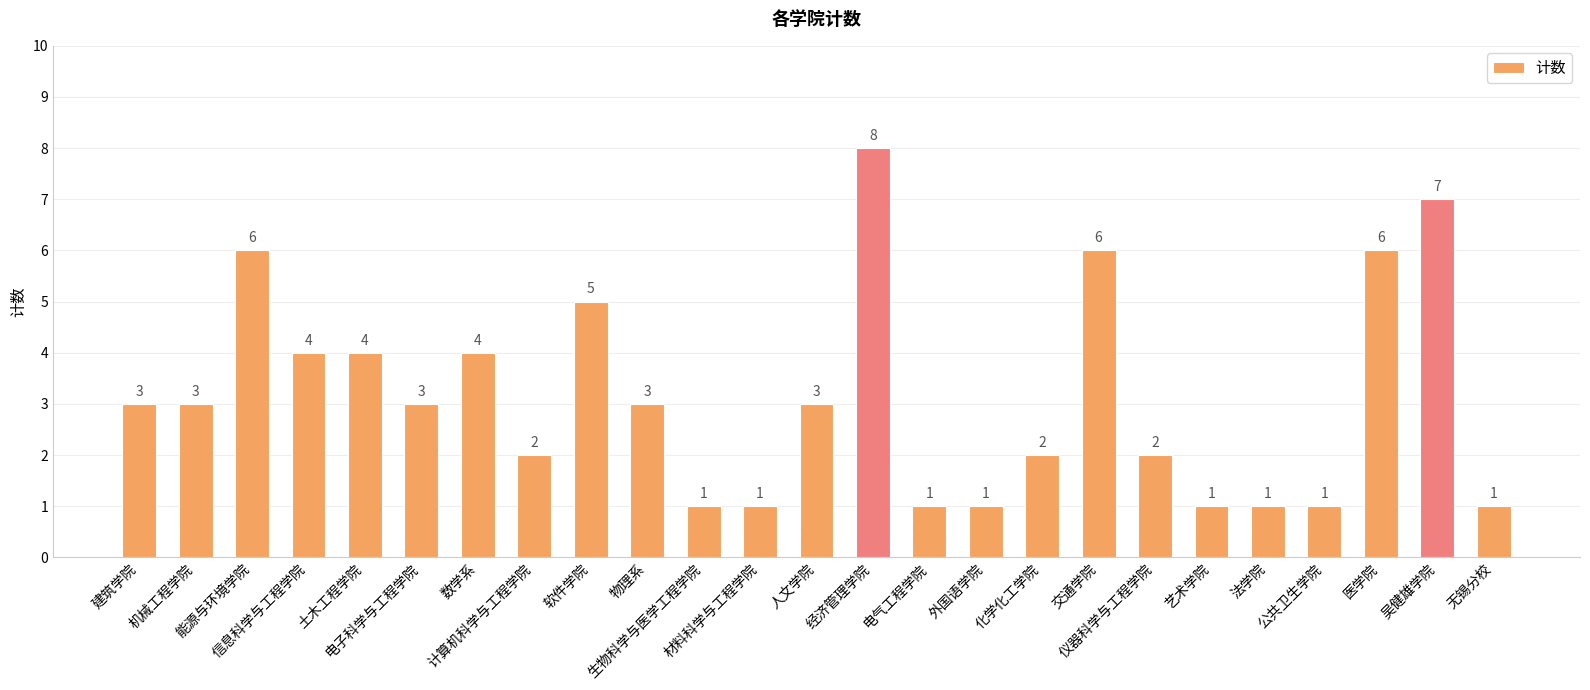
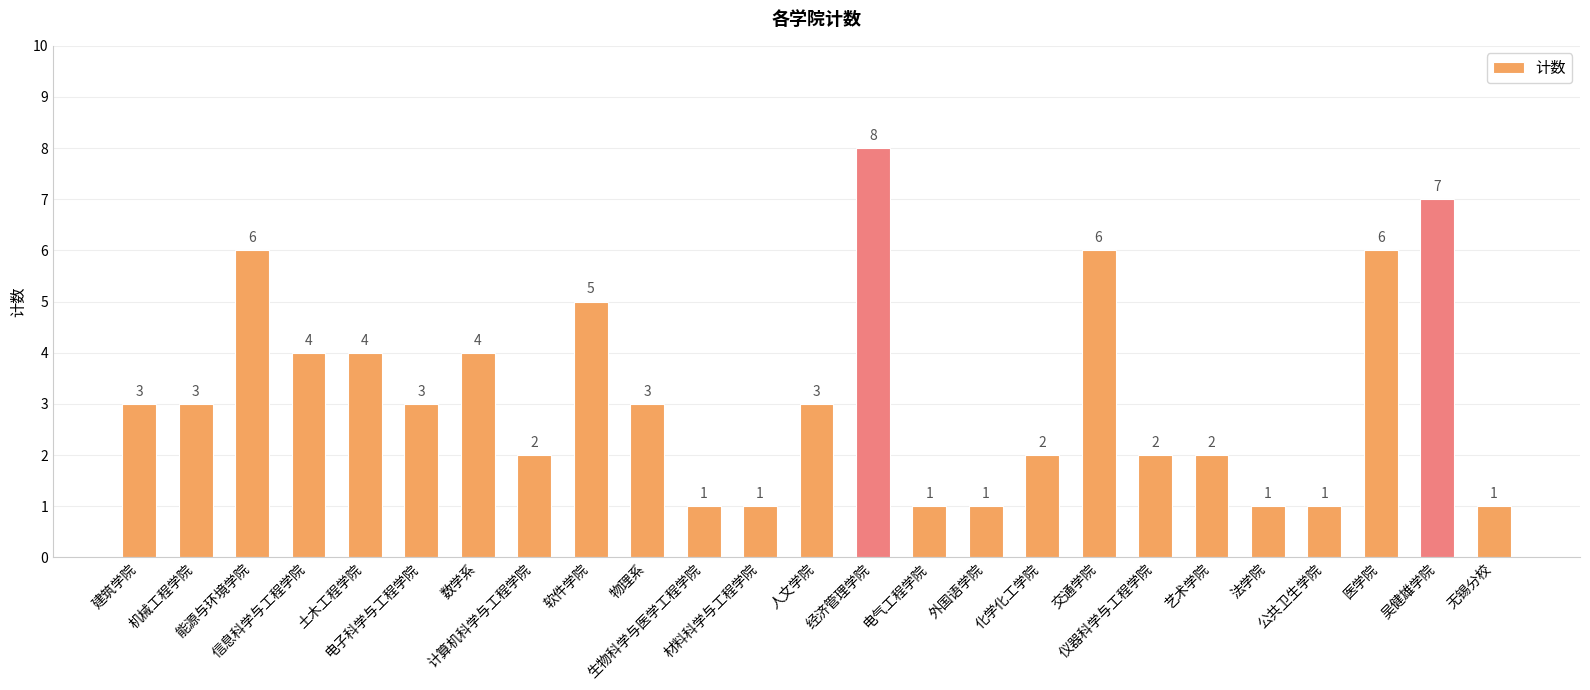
  {
    "建筑学院": 3,
    "机械工程学院": 3,
    "能源与环境学院": 6,
    "信息科学与工程学院": 4,
    "土木工程学院": 4,
    "电子科学与工程学院": 3,
    "数学系": 4,
    "计算机科学与工程学院": 2,
    "软件学院": 5,
    "物理系": 3,
    "生物科学与医学工程学院": 1,
    "材料科学与工程学院": 1,
    "人文学院": 3,
    "经济管理学院": 8,
    "电气工程学院": 1,
    "外国语学院": 1,
    "化学化工学院": 2,
    "交通学院": 6,
    "仪器科学与工程学院": 2,
-   "艺术学院": 1,
+   "艺术学院": 2,
    "法学院": 1,
    "公共卫生学院": 1,
    "医学院": 6,
    "吴健雄学院": 7,
    "无锡分校": 1
  }
